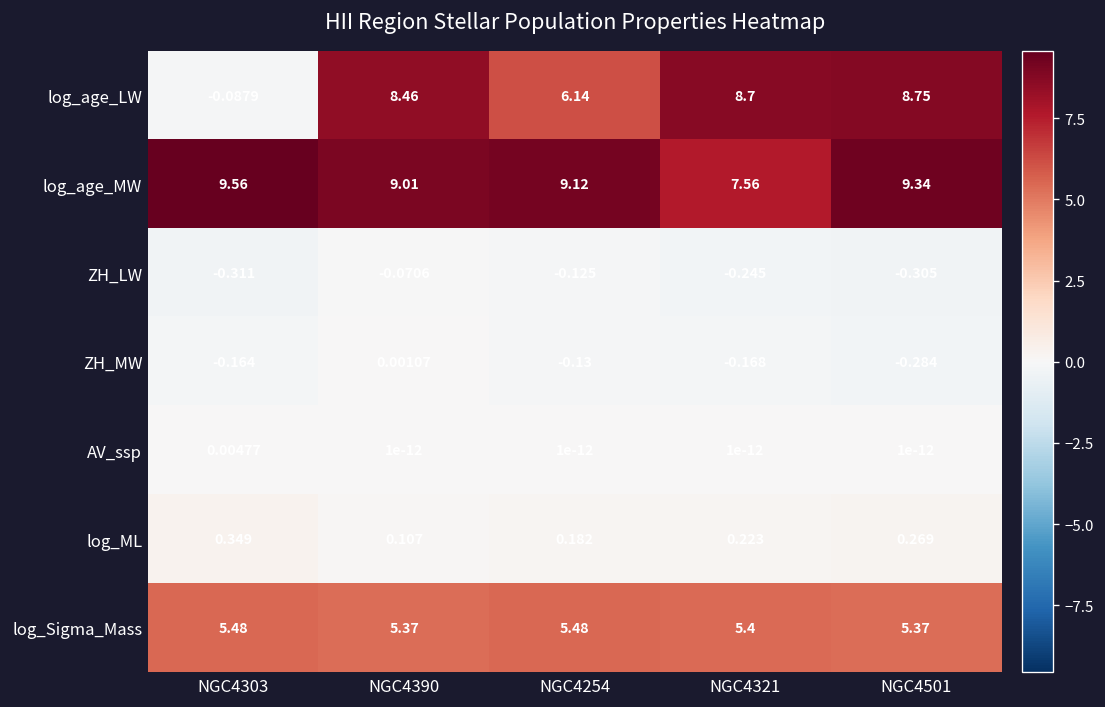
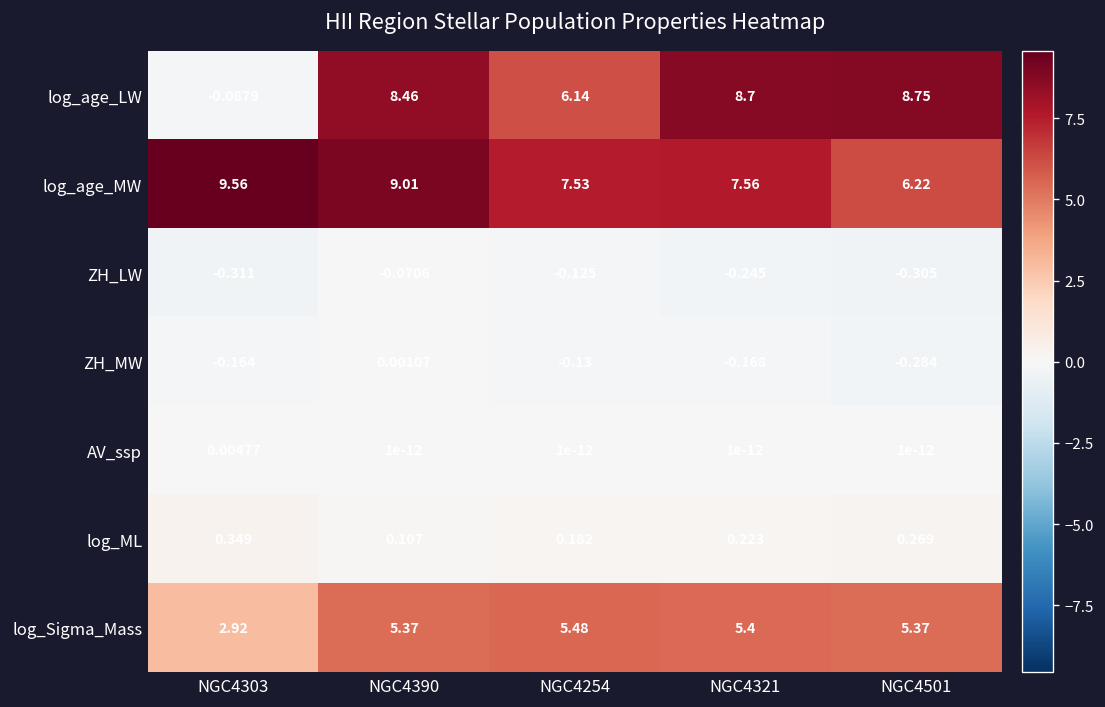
  {
    "log_age_LW": {
      "NGC4390": 8.46,
      "NGC4254": 6.14,
      "NGC4321": 8.7,
      "NGC4501": 8.75
    },
    "log_age_MW": {
      "NGC4303": 9.56,
      "NGC4390": 9.01,
-     "NGC4254": 9.12,
+     "NGC4254": 7.53,
      "NGC4321": 7.56,
-     "NGC4501": 9.34
+     "NGC4501": 6.22
    },
    "log_Sigma_Mass": {
-     "NGC4303": 5.48,
+     "NGC4303": 2.92,
      "NGC4390": 5.37,
      "NGC4254": 5.48,
      "NGC4321": 5.4,
      "NGC4501": 5.37
    }
  }
